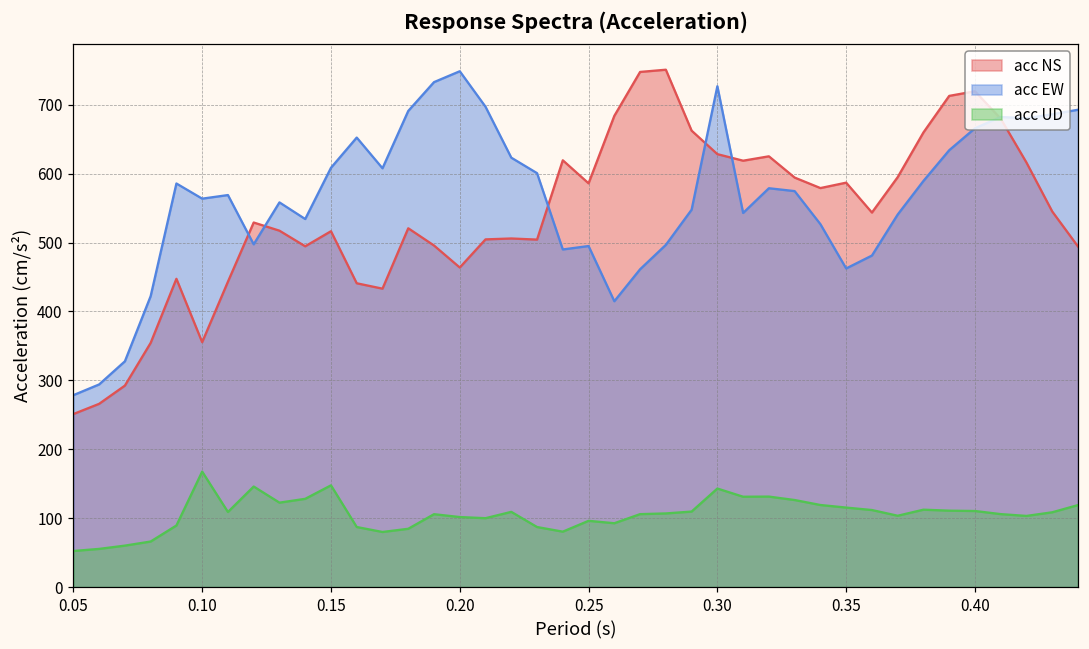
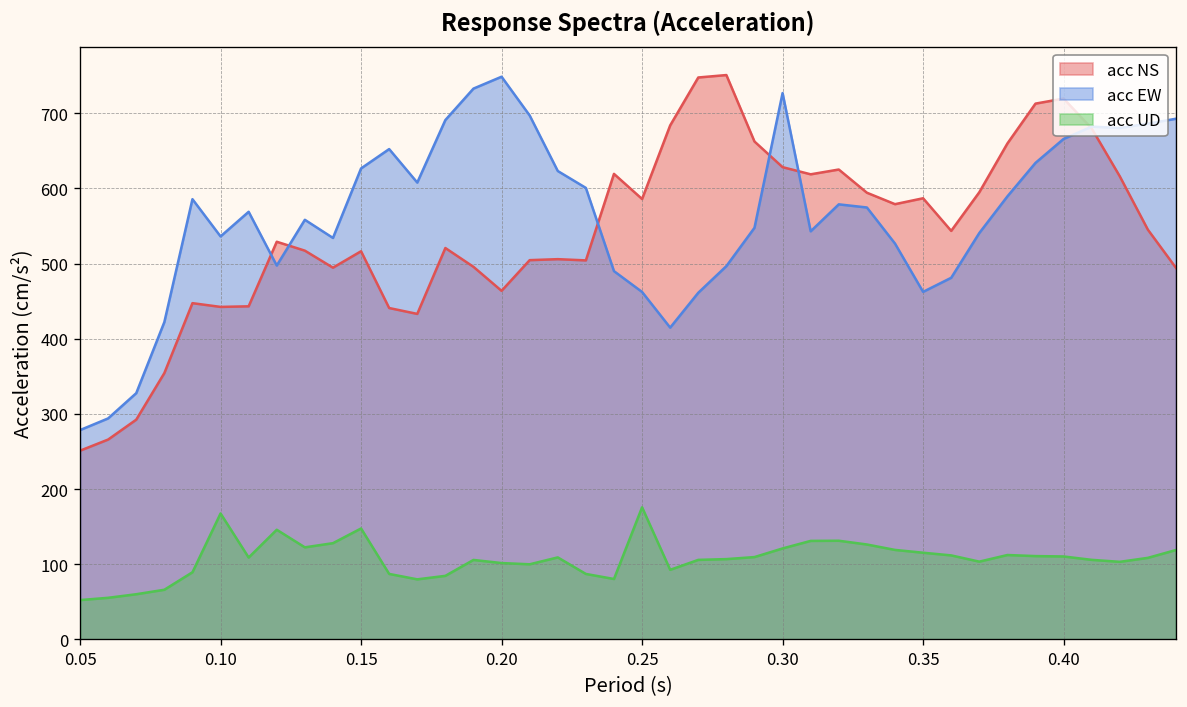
  {
    "acc NS": {
      "0.05": 250,
-     "0.10": 360,
+     "0.10": 440,
      "0.15": 520,
      "0.20": 460,
      "0.25": 590,
      "0.30": 630,
      "0.35": 590
    },
    "acc EW": {
      "0.05": 280,
-     "0.10": 560,
-     "0.15": 610,
+     "0.10": 540,
+     "0.15": 630,
      "0.20": 750,
-     "0.25": 490,
+     "0.25": 460,
      "0.30": 730,
      "0.35": 460,
      "0.40": 670
    },
    "acc UD": {
      "0.05": 50,
      "0.10": 170,
      "0.15": 150,
      "0.20": 100,
-     "0.25": 100,
-     "0.30": 140,
+     "0.25": 180,
+     "0.30": 120,
      "0.35": 120,
      "0.40": 110
    }
  }
